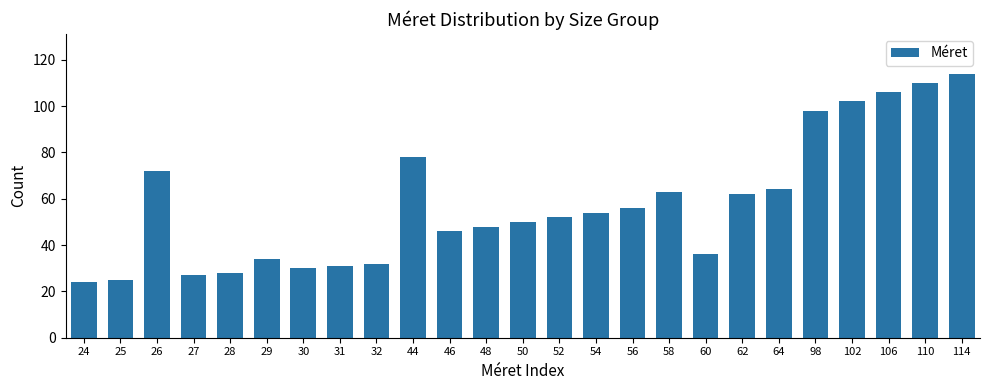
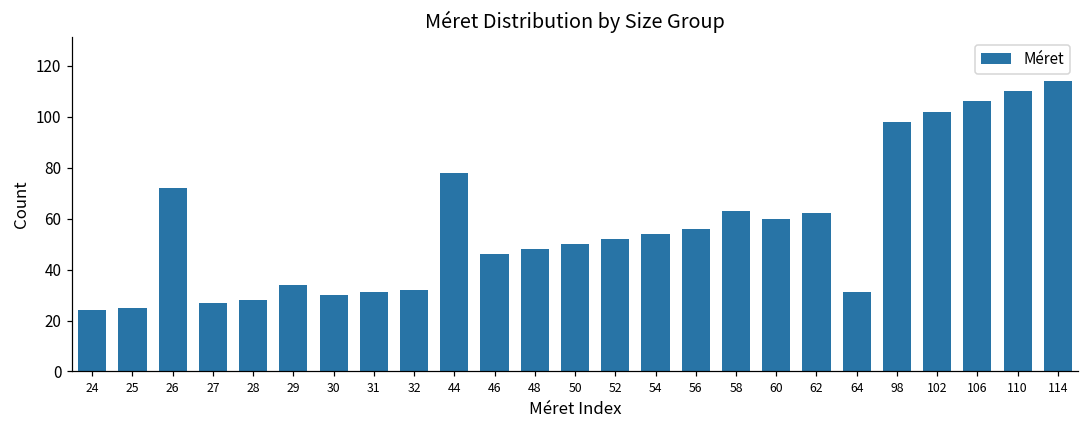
  {
    "24": 24,
    "25": 25,
    "26": 72,
    "27": 27,
    "28": 28,
    "29": 34,
    "30": 30,
    "31": 31,
    "32": 32,
    "44": 78,
    "46": 46,
    "48": 48,
    "50": 50,
    "52": 52,
    "54": 54,
    "56": 56,
    "58": 63,
-   "60": 36,
+   "60": 60,
    "62": 62,
-   "64": 64,
+   "64": 31,
    "98": 98,
    "102": 102,
    "106": 106,
    "110": 110,
    "114": 114
  }
